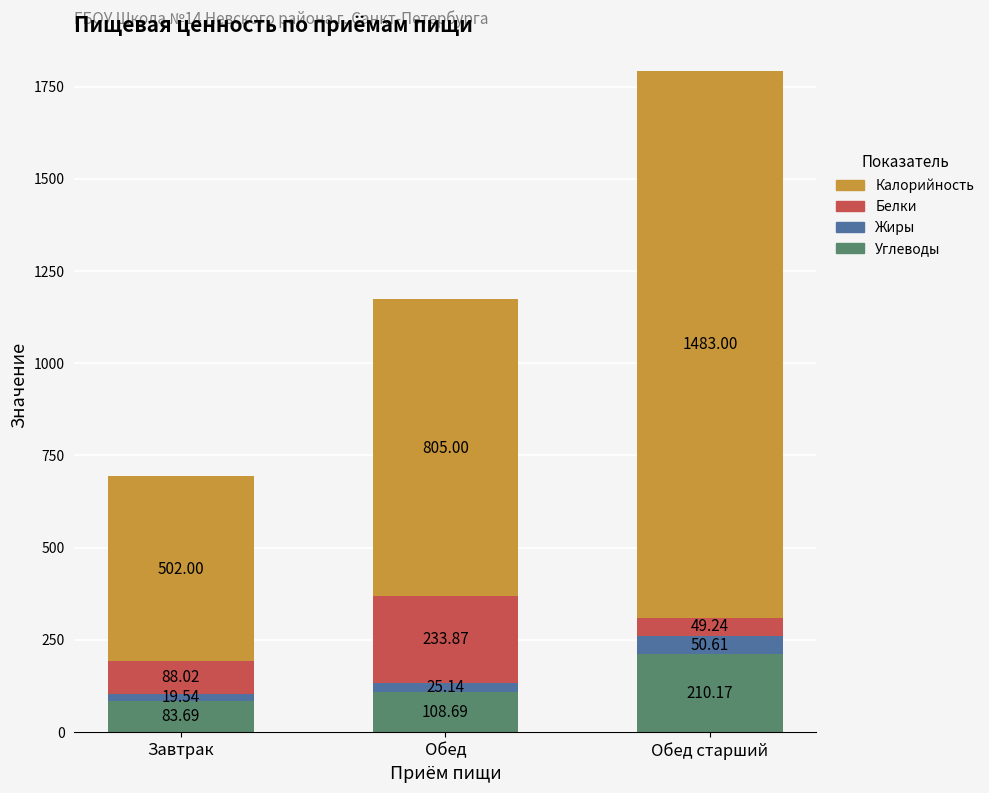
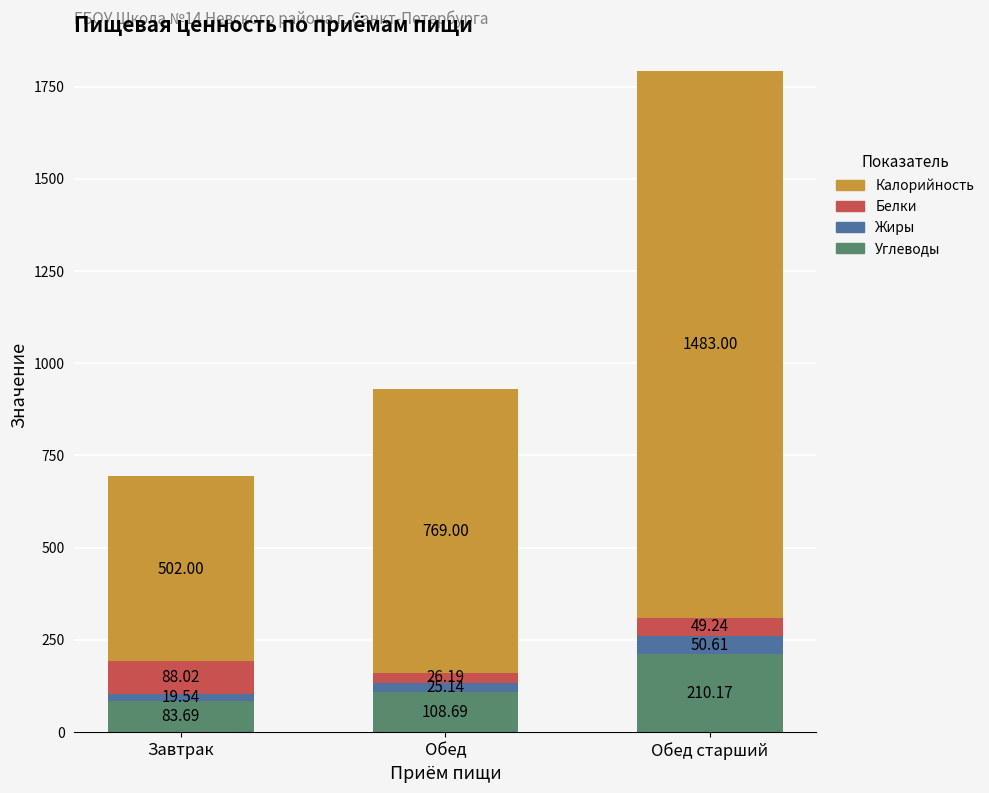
  {
    "Белки": {
      "Завтрак": 88.02,
-     "Обед": 233.87,
+     "Обед": 26.19,
      "Обед старший": 49.24
    },
    "Калорийность": {
      "Завтрак": 502.00,
-     "Обед": 805.00,
+     "Обед": 769.00,
      "Обед старший": 1483.00
    }
  }
